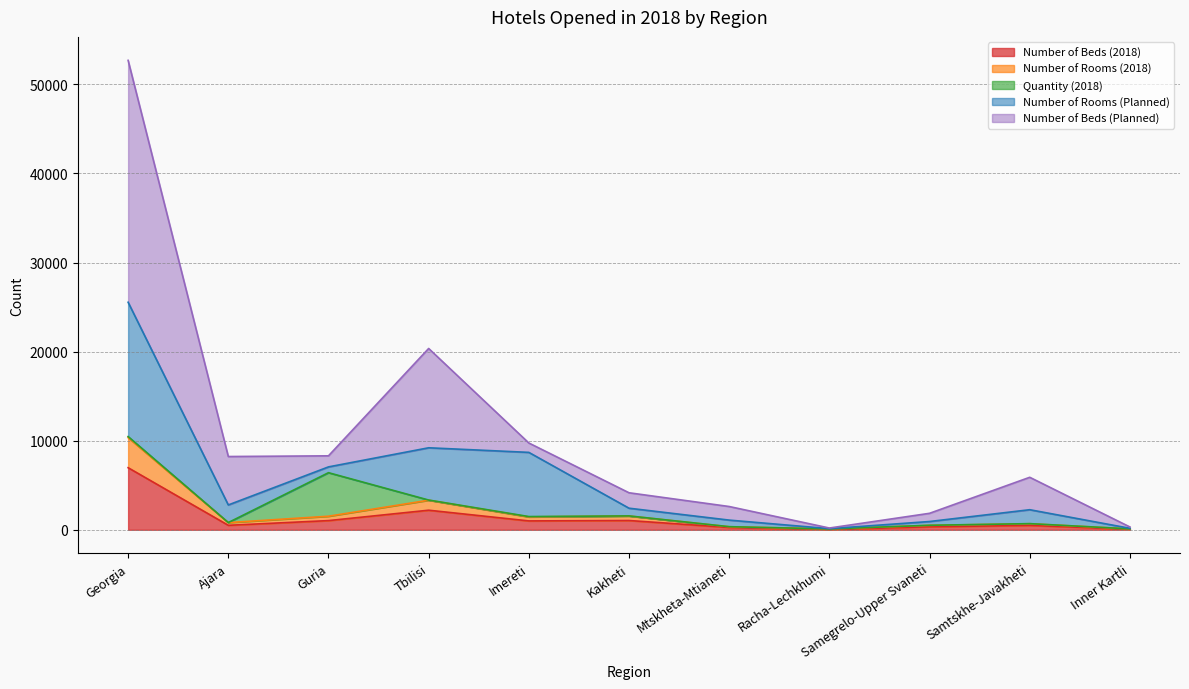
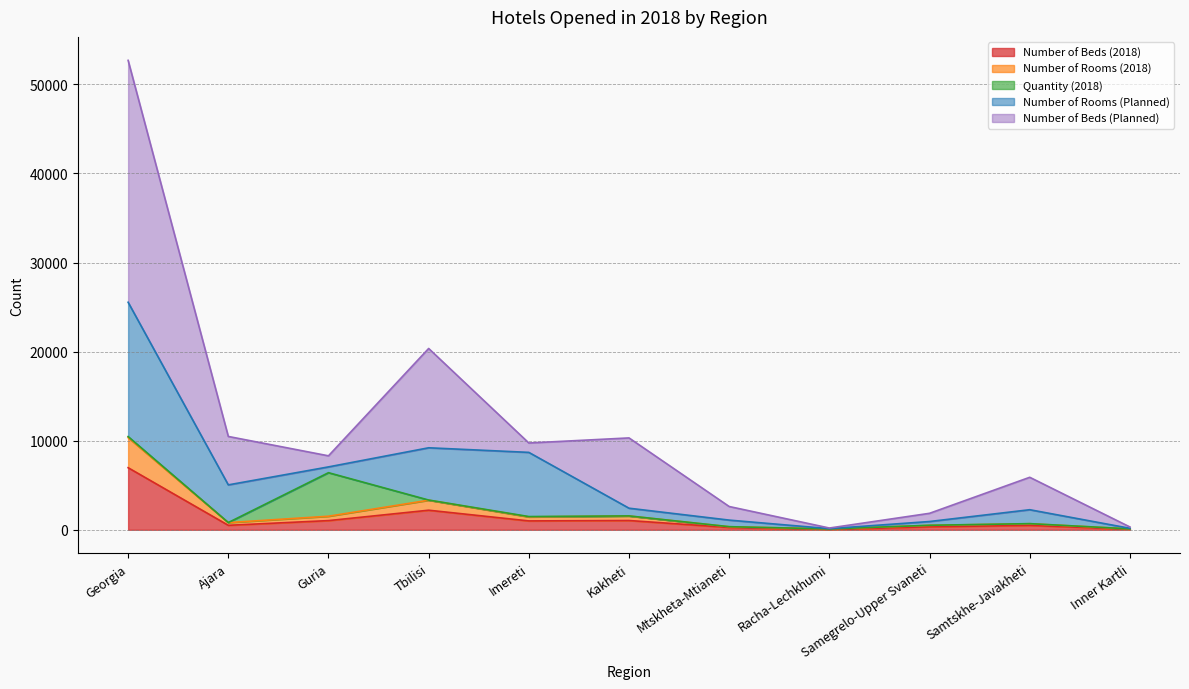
  {
    "Number of Beds (2018)": {
      "Georgia": 7000,
      "Ajara": 1000,
      "Guria": 1000,
      "Tbilisi": 2000,
      "Imereti": 1000,
      "Kakheti": 1000
    },
    "Number of Rooms (2018)": {
      "Guria": 0
    },
    "Quantity (2018)": {
      "Guria": 5000
    },
    "Number of Rooms (Planned)": {
      "Georgia": 15000,
-     "Ajara": 2000,
+     "Ajara": 4000,
      "Guria": 1000,
      "Tbilisi": 6000,
      "Imereti": 7000,
      "Kakheti": 1000,
      "Mtskheta-Mtianeti": 1000,
      "Samegrelo-Upper Svaneti": 0,
      "Samtskhe-Javakheti": 2000
    },
    "Number of Beds (Planned)": {
      "Georgia": 27000,
      "Ajara": 5000,
      "Guria": 1000,
      "Tbilisi": 11000,
      "Imereti": 1000,
-     "Kakheti": 2000,
+     "Kakheti": 8000,
      "Mtskheta-Mtianeti": 2000,
      "Samegrelo-Upper Svaneti": 1000,
      "Samtskhe-Javakheti": 4000
    }
  }
